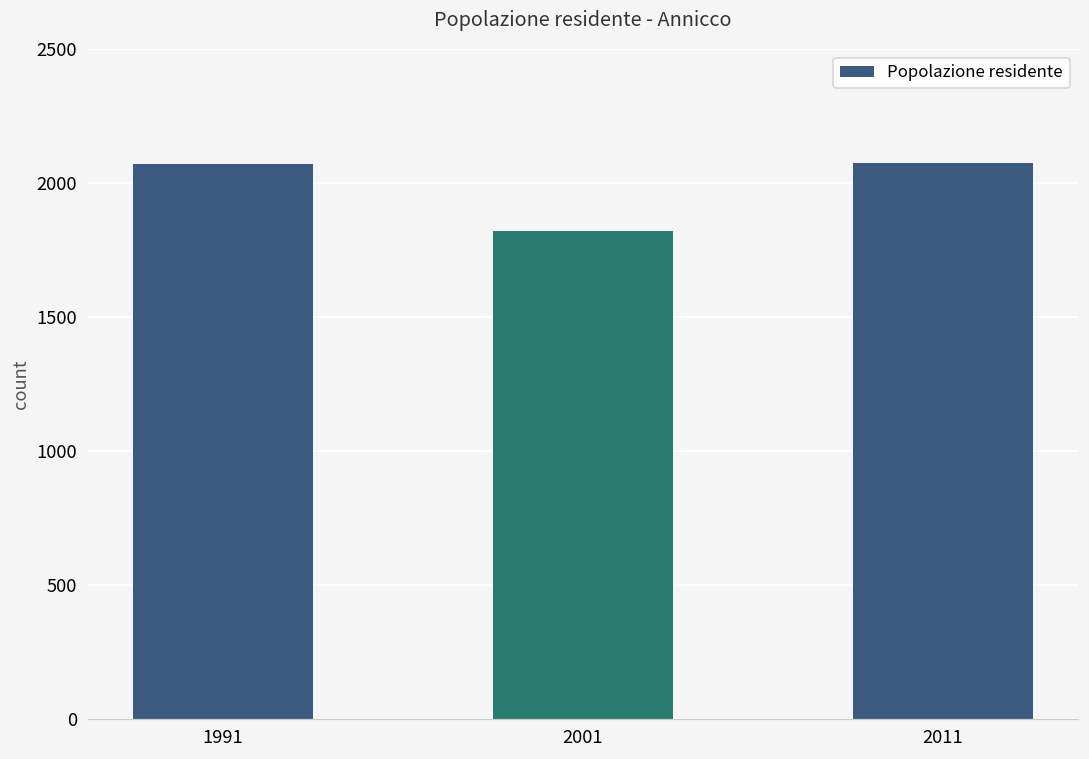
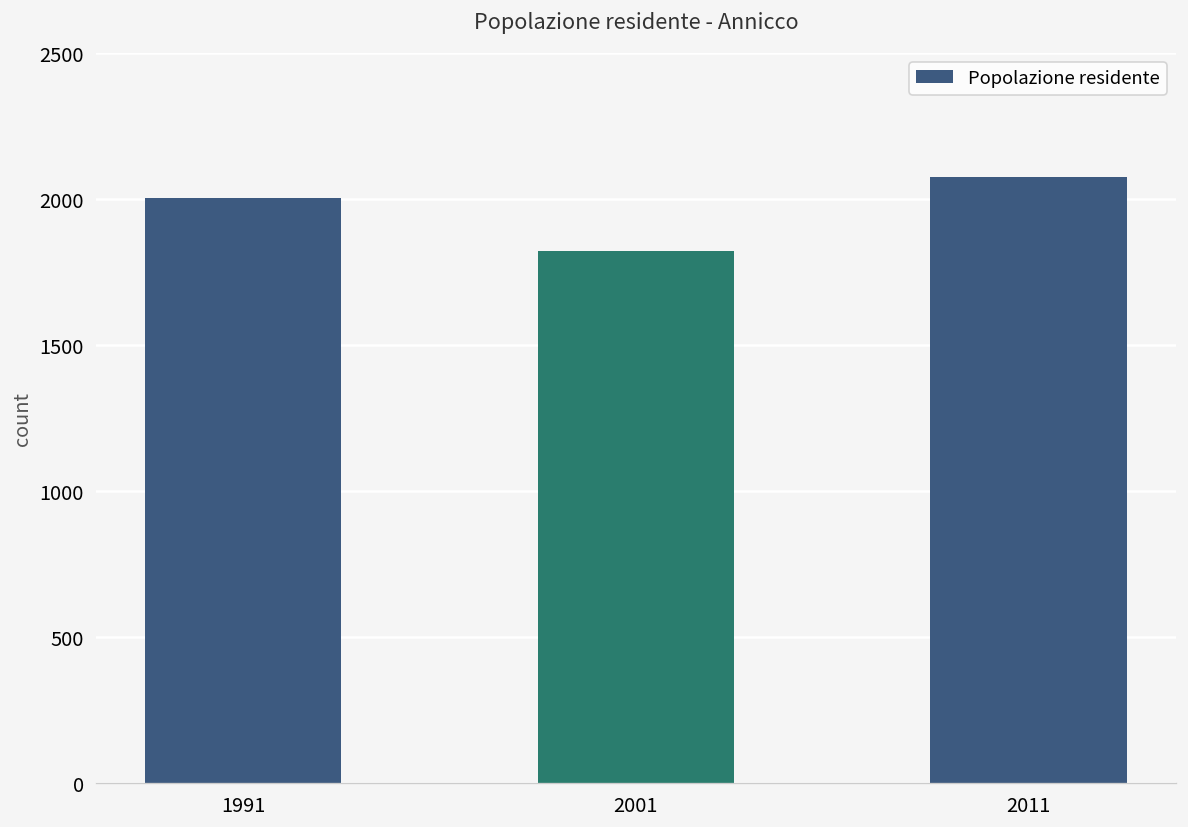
  {
-   "1991": 2070,
+   "1991": 2000,
    "2001": 1820,
    "2011": 2080
  }
